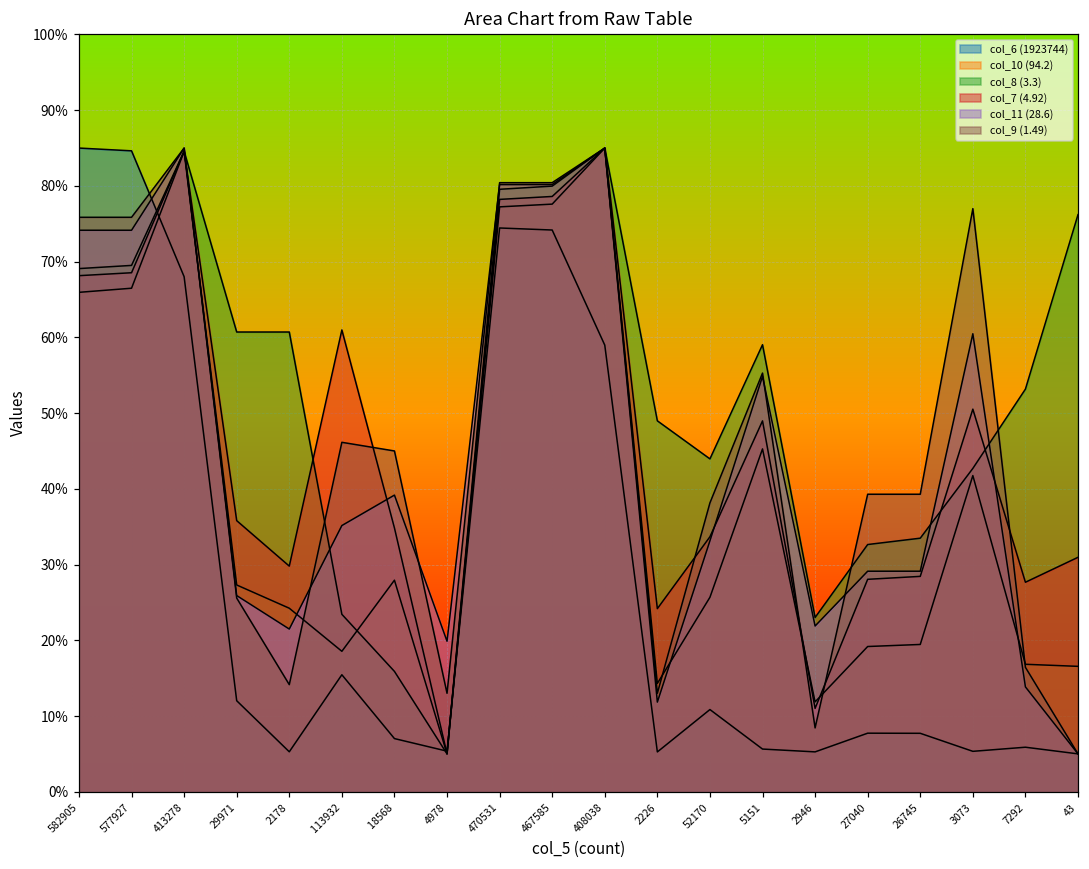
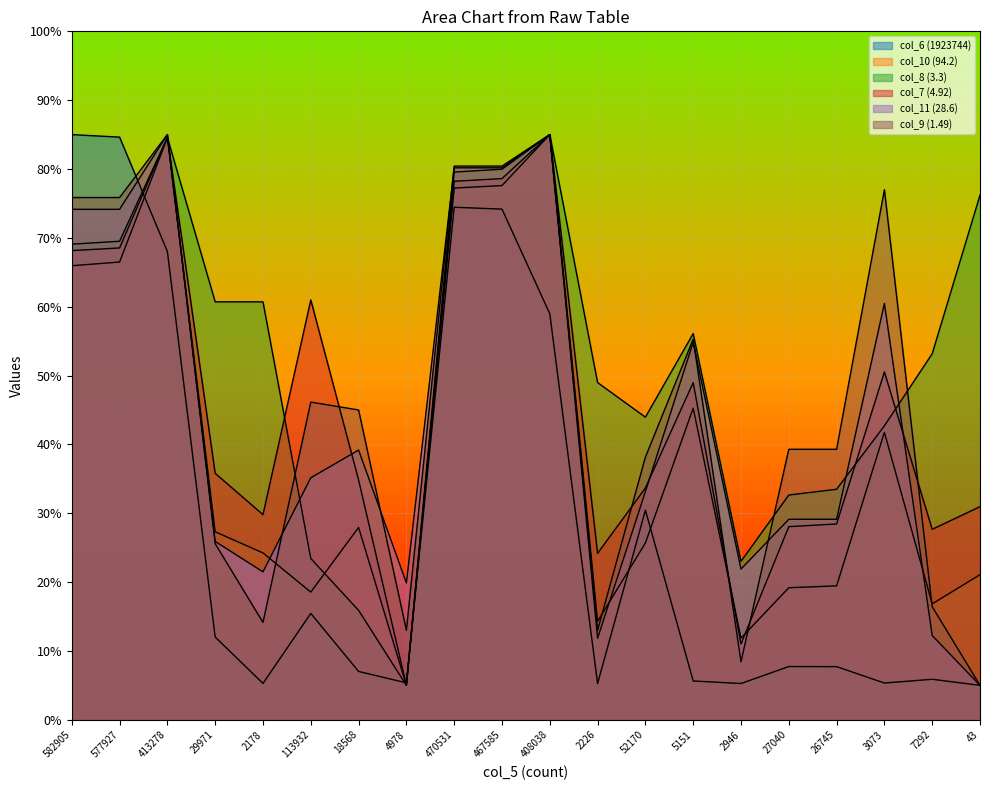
  {
    "col_6 (1923744)": {
      "582905": "85%",
      "577927": "85%",
      "413278": "68%",
      "29971": "12%",
      "2178": "5%",
      "113932": "15%",
      "18568": "7%",
      "470531": "74%",
      "467585": "74%",
      "408038": "59%",
      "2226": "5%",
-     "52170": "11%",
+     "52170": "30%",
      "5151": "6%",
      "2946": "5%",
      "27040": "8%",
      "26745": "8%",
      "3073": "5%",
      "7292": "6%"
    },
    "col_10 (94.2)": {
      "582905": "66%",
      "577927": "66%",
      "29971": "27%",
      "2178": "24%",
      "113932": "19%",
      "18568": "28%",
      "470531": "77%",
      "467585": "78%",
      "2226": "14%",
      "52170": "26%",
      "5151": "45%",
      "2946": "12%",
      "27040": "19%",
      "26745": "19%",
      "3073": "42%",
      "7292": "17%",
-     "43": "17%"
+     "43": "21%"
    },
    "col_8 (3.3)": {
      "582905": "69%",
      "577927": "70%",
      "29971": "61%",
      "2178": "61%",
      "113932": "23%",
      "18568": "16%",
      "470531": "80%",
      "2226": "49%",
      "52170": "44%",
-     "5151": "59%",
+     "5151": "56%",
      "2946": "23%",
      "27040": "33%",
      "26745": "33%",
      "3073": "43%",
      "7292": "53%",
      "43": "76%"
    },
    "col_7 (4.92)": {
      "582905": "68%",
      "577927": "69%",
      "29971": "36%",
      "2178": "30%",
      "113932": "61%",
      "18568": "35%",
      "470531": "78%",
      "467585": "79%",
      "2226": "24%",
      "52170": "34%",
      "5151": "49%",
      "2946": "11%",
      "27040": "28%",
      "26745": "28%",
      "3073": "51%",
      "7292": "28%",
      "43": "31%"
    },
    "col_11 (28.6)": {
      "582905": "74%",
      "577927": "74%",
      "2178": "21%",
      "113932": "35%",
      "18568": "39%",
      "4978": "20%",
      "2226": "12%",
      "52170": "33%",
      "5151": "55%",
      "2946": "22%",
      "27040": "29%",
      "26745": "29%",
      "3073": "60%",
-     "7292": "14%"
+     "7292": "12%"
    },
    "col_9 (1.49)": {
      "582905": "76%",
      "577927": "76%",
      "2178": "14%",
      "113932": "46%",
      "18568": "45%",
      "4978": "13%",
      "2226": "13%",
      "52170": "38%",
      "5151": "55%",
      "2946": "8%",
      "27040": "39%",
      "26745": "39%",
      "3073": "77%",
      "7292": "16%"
    }
  }
